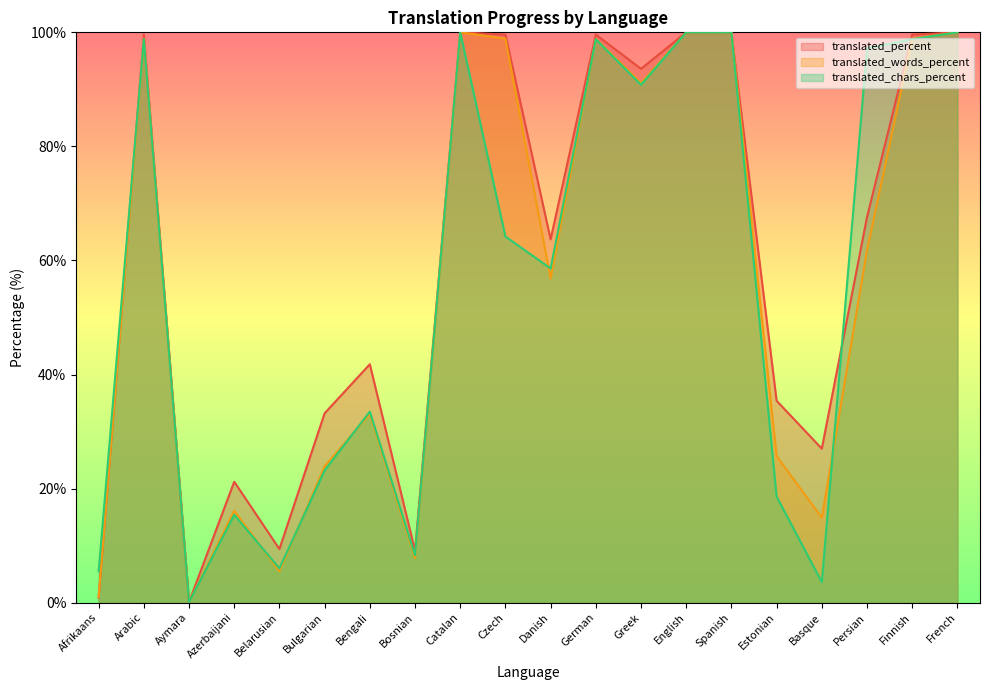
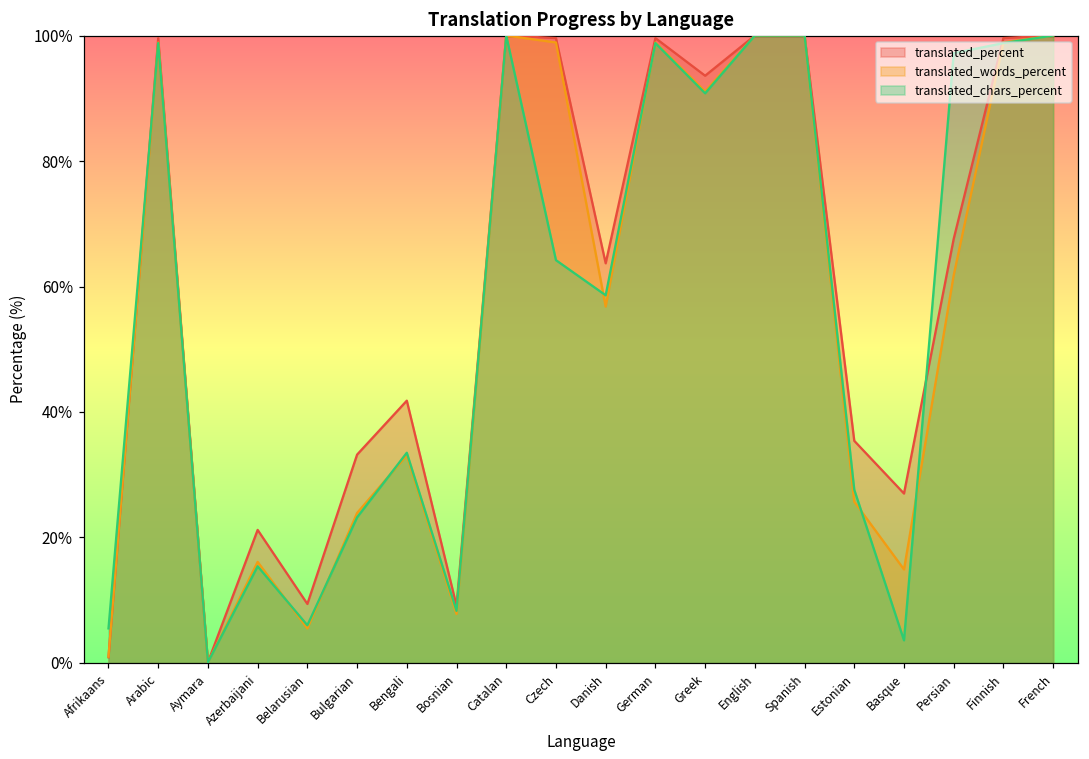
  {
    "translated_chars_percent": {
      "Afrikaans": "6%",
      "Azerbaijani": "15%",
      "Belarusian": "6%",
      "Bulgarian": "23%",
      "Bosnian": "8%",
      "Czech": "64%",
      "Danish": "59%",
-     "Estonian": "19%",
+     "Estonian": "28%",
      "Basque": "4%"
    }
  }
